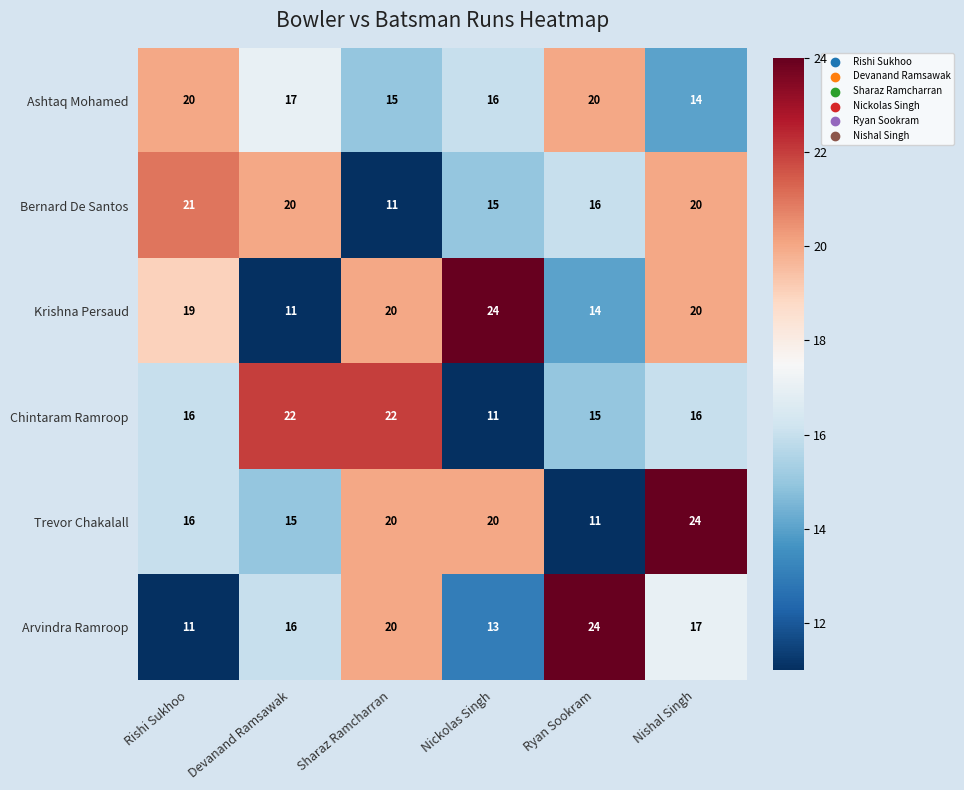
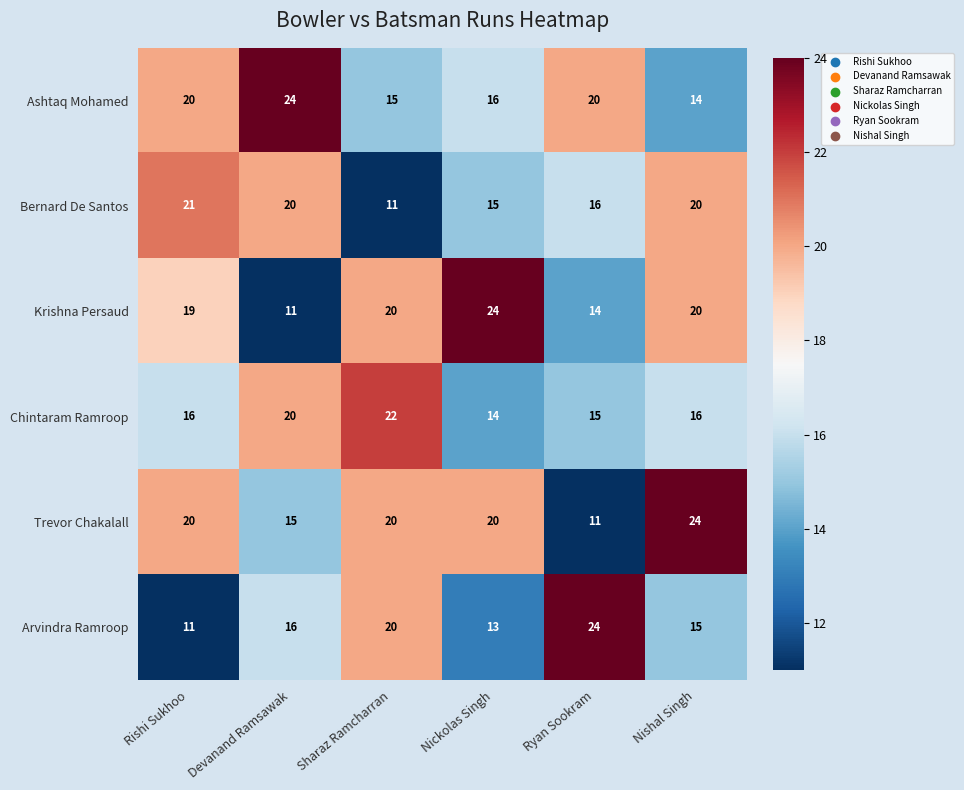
  {
    "Ashtaq Mohamed": {
      "Rishi Sukhoo": 20,
-     "Devanand Ramsawak": 17,
+     "Devanand Ramsawak": 24,
      "Sharaz Ramcharran": 15,
      "Nickolas Singh": 16,
      "Ryan Sookram": 20,
      "Nishal Singh": 14
    },
    "Bernard De Santos": {
      "Rishi Sukhoo": 21,
      "Devanand Ramsawak": 20,
      "Sharaz Ramcharran": 11,
      "Nickolas Singh": 15,
      "Ryan Sookram": 16,
      "Nishal Singh": 20
    },
    "Krishna Persaud": {
      "Rishi Sukhoo": 19,
      "Devanand Ramsawak": 11,
      "Sharaz Ramcharran": 20,
      "Nickolas Singh": 24,
      "Ryan Sookram": 14,
      "Nishal Singh": 20
    },
    "Chintaram Ramroop": {
      "Rishi Sukhoo": 16,
-     "Devanand Ramsawak": 22,
+     "Devanand Ramsawak": 20,
      "Sharaz Ramcharran": 22,
-     "Nickolas Singh": 11,
+     "Nickolas Singh": 14,
      "Ryan Sookram": 15,
      "Nishal Singh": 16
    },
    "Trevor Chakalall": {
-     "Rishi Sukhoo": 16,
+     "Rishi Sukhoo": 20,
      "Devanand Ramsawak": 15,
      "Sharaz Ramcharran": 20,
      "Nickolas Singh": 20,
      "Ryan Sookram": 11,
      "Nishal Singh": 24
    },
    "Arvindra Ramroop": {
      "Rishi Sukhoo": 11,
      "Devanand Ramsawak": 16,
      "Sharaz Ramcharran": 20,
      "Nickolas Singh": 13,
      "Ryan Sookram": 24,
-     "Nishal Singh": 17
+     "Nishal Singh": 15
    }
  }
